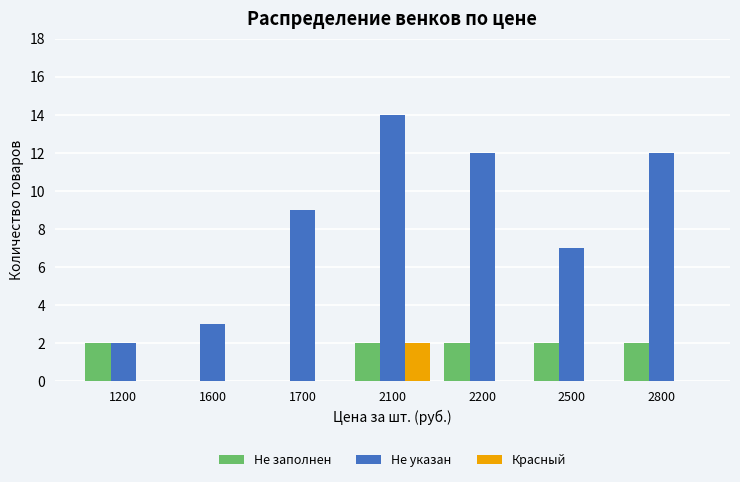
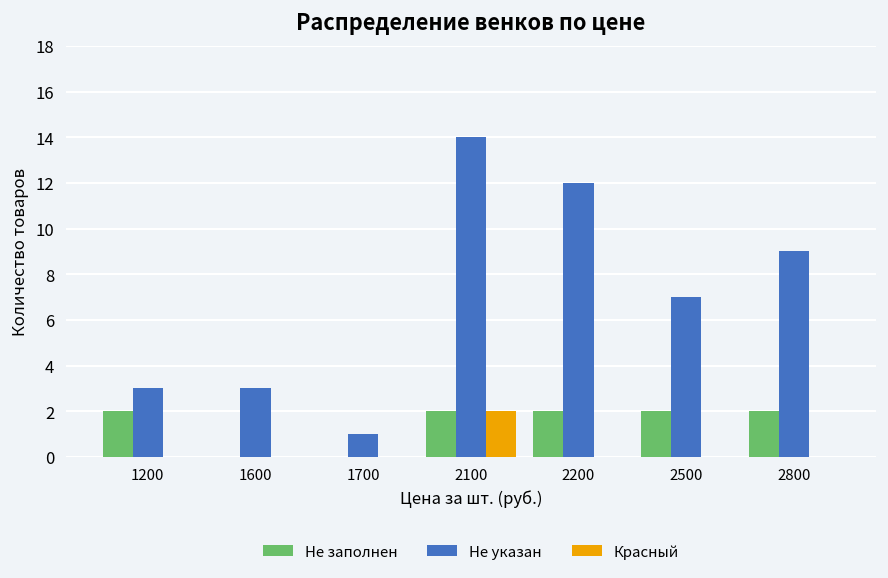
  {
    "Не заполнен": {
      "1200": 2,
      "1600": 0,
      "1700": 0,
      "2100": 2,
      "2200": 2,
      "2500": 2,
      "2800": 2
    },
    "Не указан": {
-     "1200": 2,
+     "1200": 3,
      "1600": 3,
-     "1700": 9,
+     "1700": 1,
      "2100": 14,
      "2200": 12,
      "2500": 7,
-     "2800": 12
+     "2800": 9
    },
    "Красный": {
      "1200": 0,
      "1600": 0,
      "1700": 0,
      "2100": 2,
      "2200": 0,
      "2500": 0,
      "2800": 0
    }
  }
